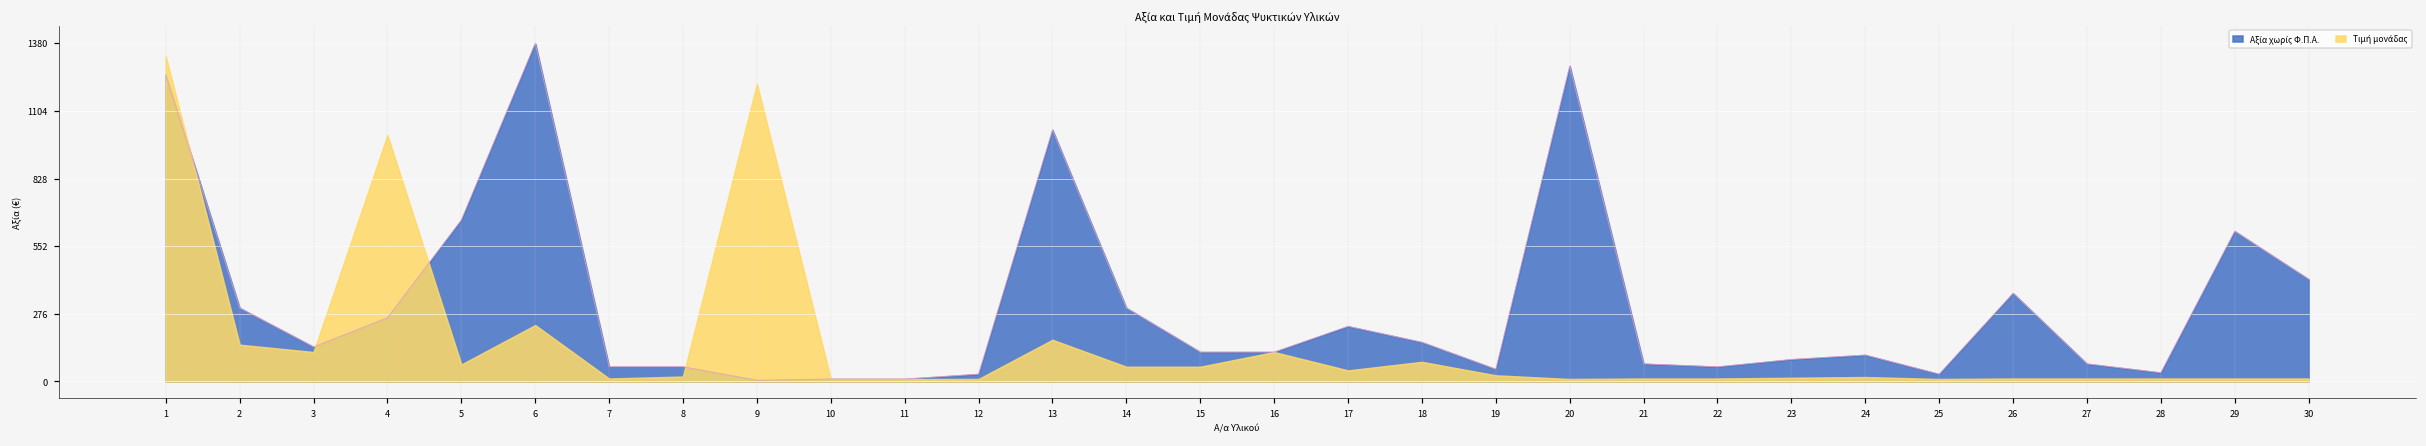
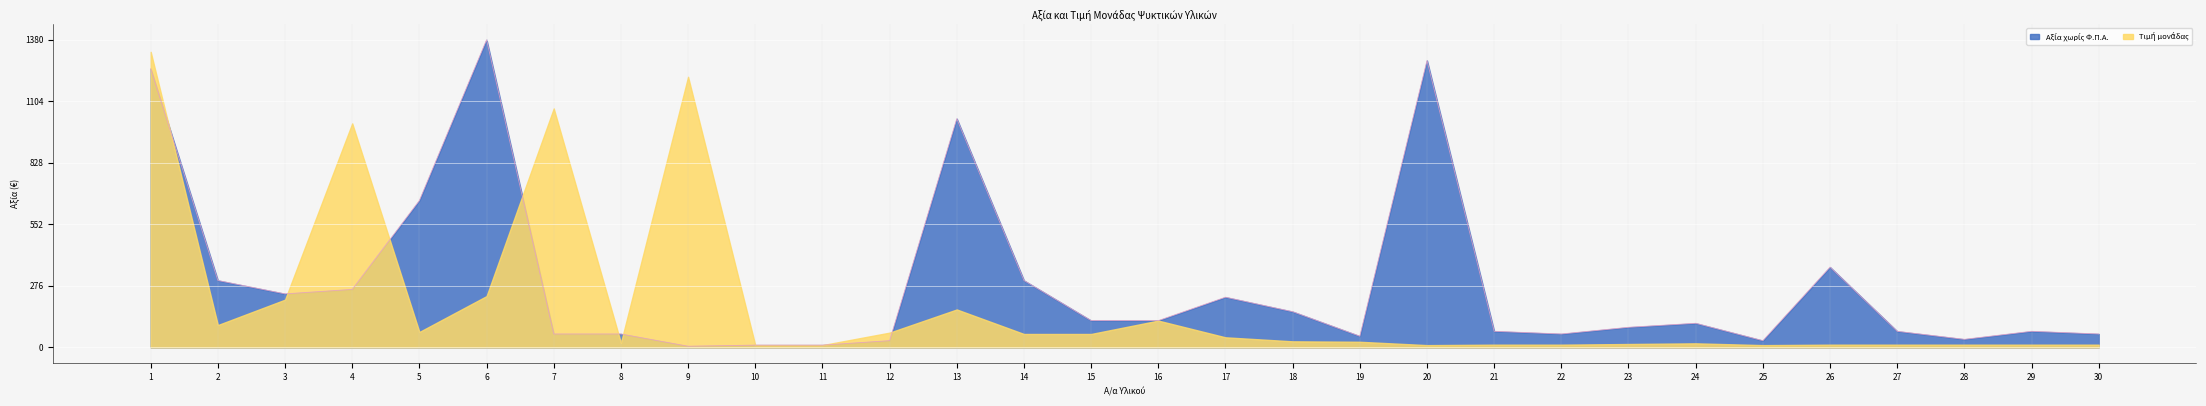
  {
    "Αξία χωρίς Φ.Π.Α.": {
      "1": 1250,
      "2": 300,
-     "3": 140,
+     "3": 240,
      "4": 260,
      "5": 660,
      "6": 1380,
      "7": 60,
      "8": 60,
      "9": 10,
      "12": 30,
      "13": 1030,
      "14": 300,
      "15": 120,
      "17": 230,
      "18": 160,
      "19": 50,
      "20": 1290,
      "21": 70,
      "22": 60,
      "23": 90,
      "24": 110,
      "25": 30,
      "26": 360,
      "27": 70,
      "28": 40,
-     "29": 610,
-     "30": 420
+     "29": 70,
+     "30": 60
    },
    "Τιμή μονάδας": {
      "1": 1330,
-     "2": 150,
-     "3": 120,
+     "2": 100,
+     "3": 210,
      "4": 1010,
      "5": 70,
      "6": 230,
-     "7": 10,
+     "7": 1070,
      "8": 20,
      "9": 1210,
-     "12": 10,
+     "12": 70,
      "13": 170,
      "14": 60,
      "15": 60,
      "17": 50,
-     "18": 80,
+     "18": 30,
      "19": 30,
      "21": 10,
      "22": 10,
      "23": 20,
      "24": 20,
      "26": 10,
      "27": 10,
      "28": 10,
      "29": 10,
      "30": 10
    }
  }
